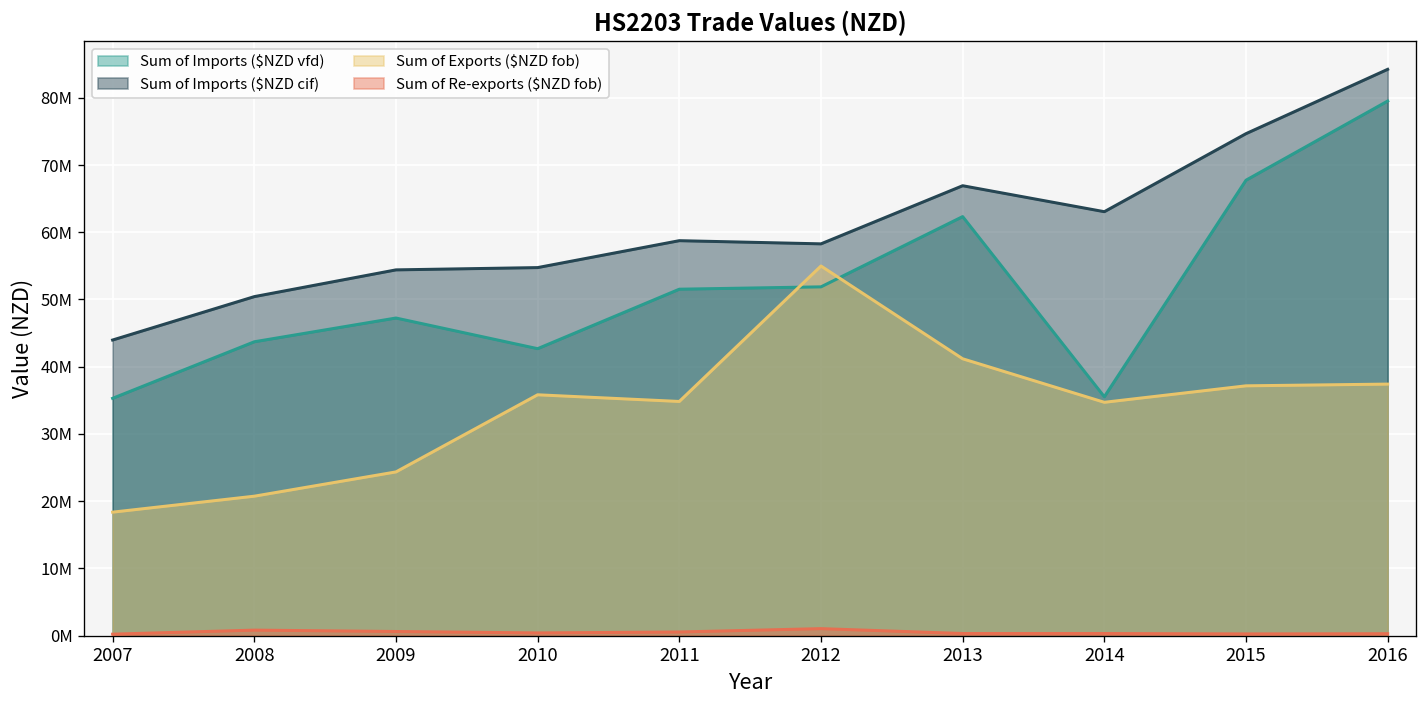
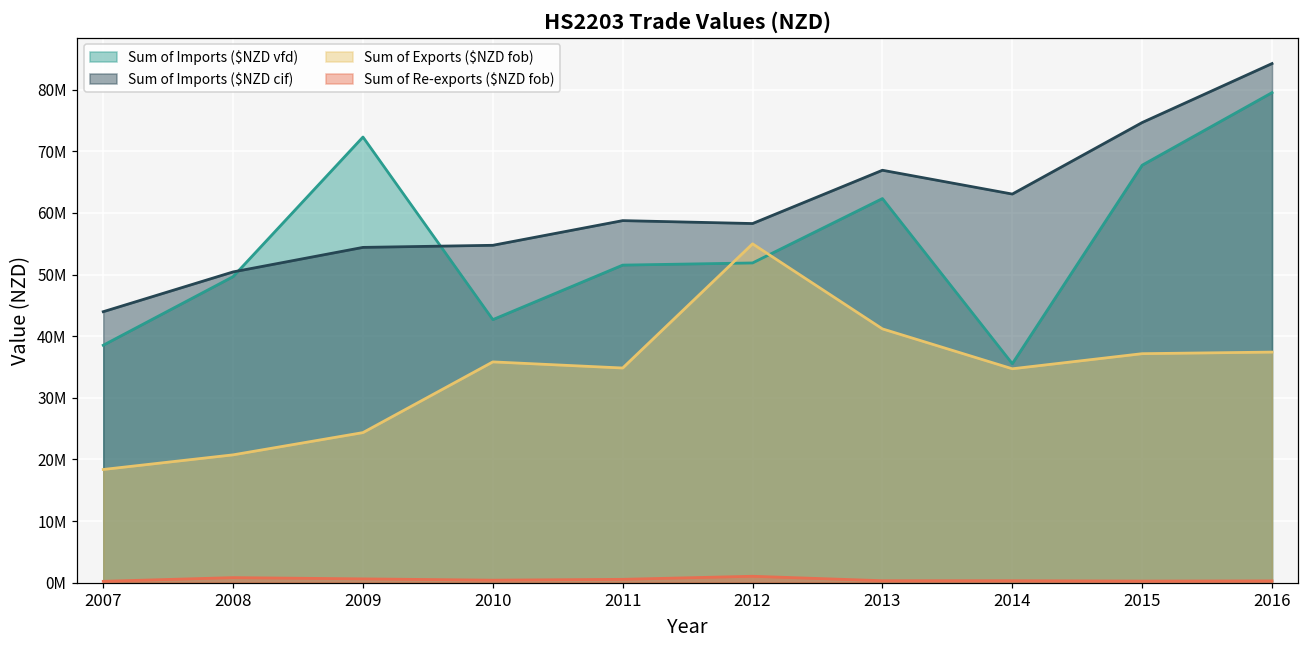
  {
    "Sum of Imports ($NZD vfd)": {
-     "2007": 35000000,
-     "2008": 44000000,
-     "2009": 47000000,
+     "2007": 39000000,
+     "2008": 50000000,
+     "2009": 72000000,
      "2010": 43000000,
      "2011": 52000000,
      "2012": 52000000,
      "2013": 62000000,
      "2014": 36000000,
      "2015": 68000000,
      "2016": 80000000
    },
    "Sum of Imports ($NZD cif)": {
      "2007": 44000000,
      "2008": 50000000,
      "2009": 54000000,
      "2010": 55000000,
      "2011": 59000000,
      "2012": 58000000,
      "2013": 67000000,
      "2014": 63000000,
      "2015": 75000000,
      "2016": 84000000
    }
  }
